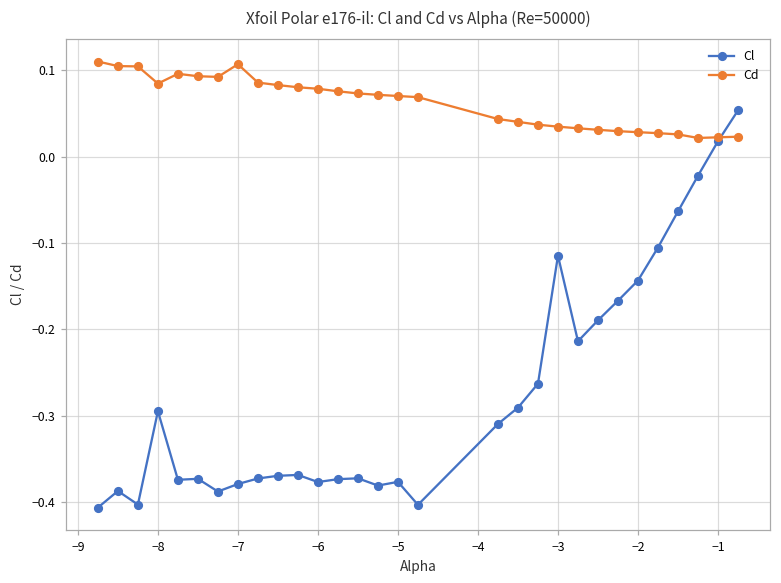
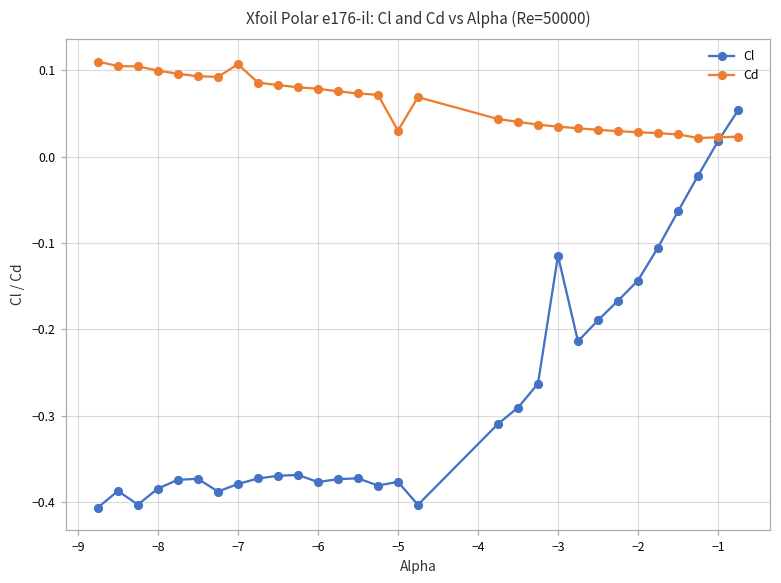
  {
    "Cl": {
-     "−8": -0.29,
+     "−8": -0.38,
      "−7": -0.38,
      "−6": -0.38,
      "−5": -0.38,
      "−3": -0.11,
      "−2": -0.14,
      "−1": 0.02
    },
    "Cd": {
-     "−8": 0.08,
+     "−8": 0.10,
      "−7": 0.11,
      "−6": 0.08,
-     "−5": 0.07,
+     "−5": 0.03,
      "−3": 0.03,
      "−2": 0.03,
      "−1": 0.02
    }
  }
